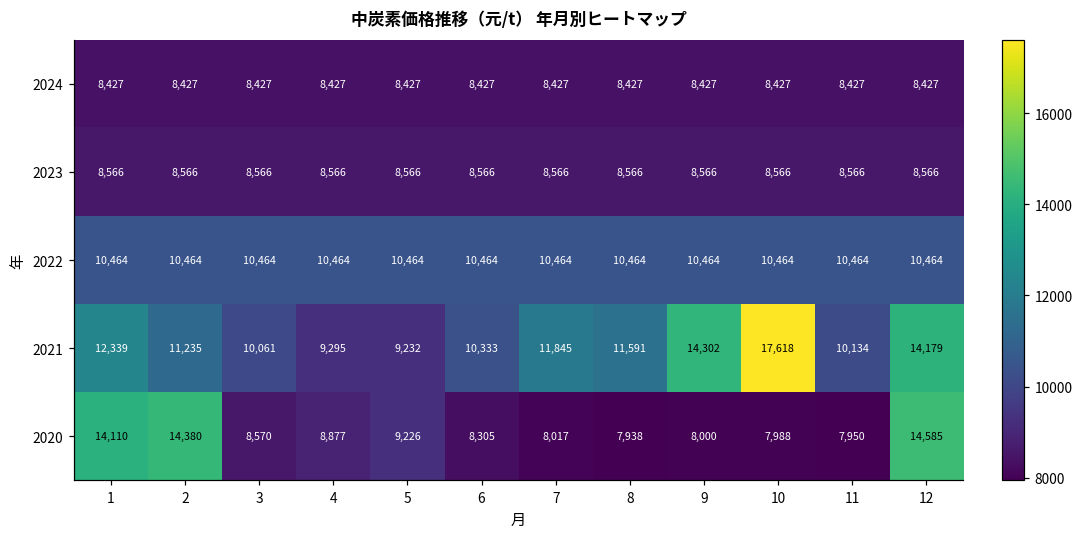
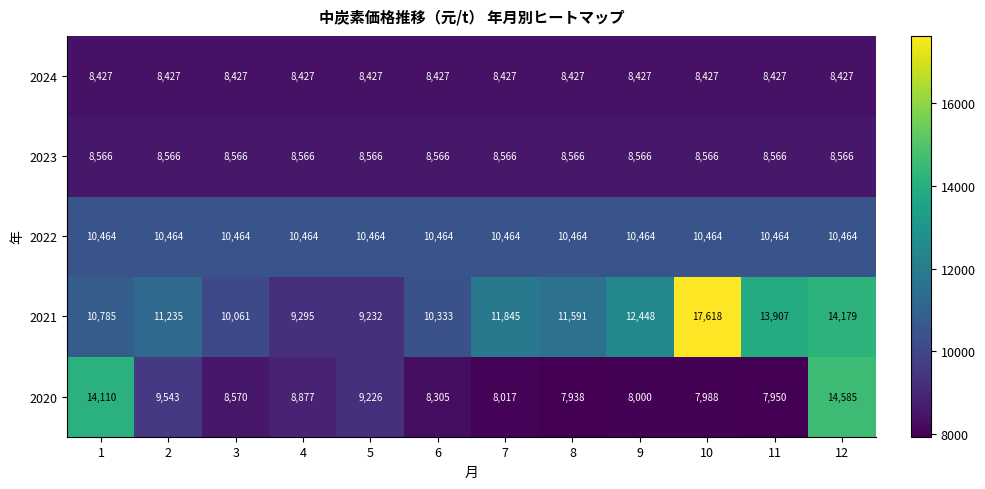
  {
    "2024": {
      "1": "8,427",
      "2": "8,427",
      "3": "8,427",
      "4": "8,427",
      "5": "8,427",
      "6": "8,427",
      "7": "8,427",
      "8": "8,427",
      "9": "8,427",
      "10": "8,427",
      "11": "8,427",
      "12": "8,427"
    },
    "2023": {
      "1": "8,566",
      "2": "8,566",
      "3": "8,566",
      "4": "8,566",
      "5": "8,566",
      "6": "8,566",
      "7": "8,566",
      "8": "8,566",
      "9": "8,566",
      "10": "8,566",
      "11": "8,566",
      "12": "8,566"
    },
    "2022": {
      "1": "10,464",
      "2": "10,464",
      "3": "10,464",
      "4": "10,464",
      "5": "10,464",
      "6": "10,464",
      "7": "10,464",
      "8": "10,464",
      "9": "10,464",
      "10": "10,464",
      "11": "10,464",
      "12": "10,464"
    },
    "2021": {
-     "1": "12,339",
+     "1": "10,785",
      "2": "11,235",
      "3": "10,061",
      "4": "9,295",
      "5": "9,232",
      "6": "10,333",
      "7": "11,845",
      "8": "11,591",
-     "9": "14,302",
+     "9": "12,448",
      "10": "17,618",
-     "11": "10,134",
+     "11": "13,907",
      "12": "14,179"
    },
    "2020": {
      "1": "14,110",
-     "2": "14,380",
+     "2": "9,543",
      "3": "8,570",
      "4": "8,877",
      "5": "9,226",
      "6": "8,305",
      "7": "8,017",
      "8": "7,938",
      "9": "8,000",
      "10": "7,988",
      "11": "7,950",
      "12": "14,585"
    }
  }
